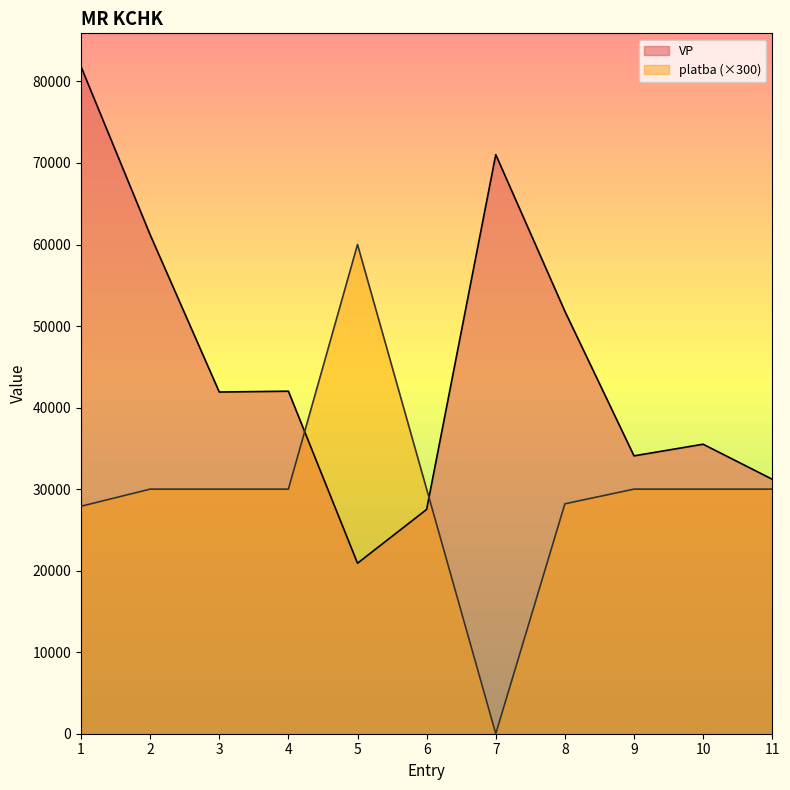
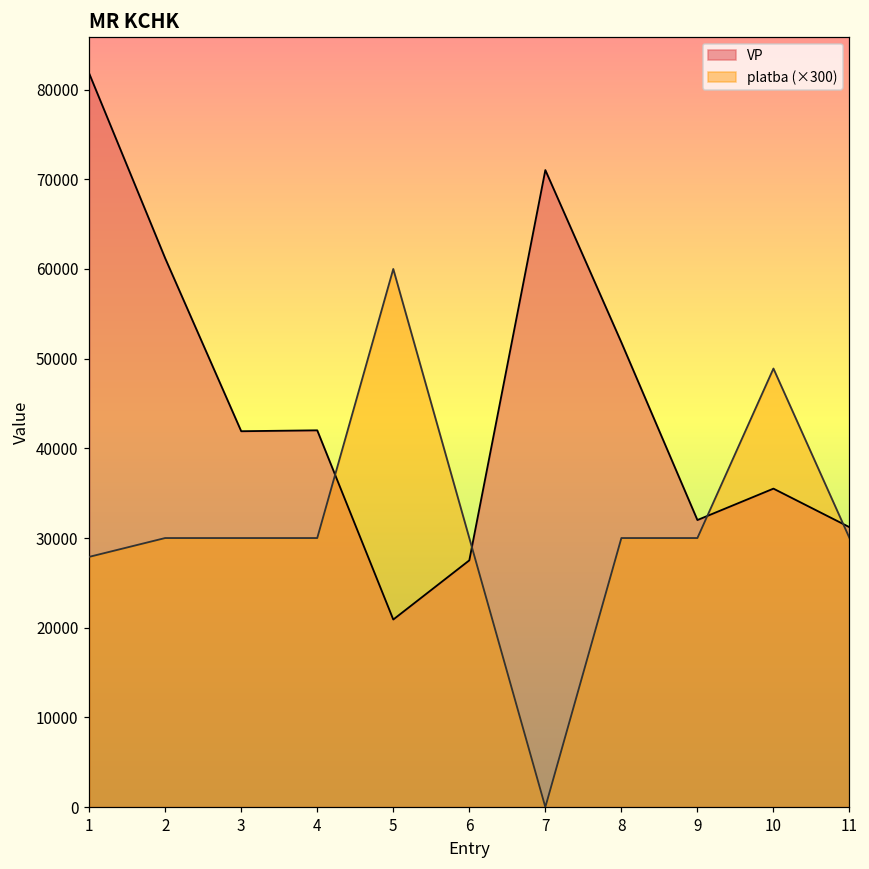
  {
    "VP": {
      "1": 82000,
      "2": 61000,
      "3": 42000,
      "4": 42000,
      "5": 21000,
      "6": 28000,
      "7": 71000,
      "8": 52000,
-     "9": 34000,
+     "9": 32000,
      "10": 36000,
      "11": 31000
    },
    "platba (×300)": {
      "1": 28000,
      "2": 30000,
      "3": 30000,
      "4": 30000,
      "5": 60000,
      "6": 30000,
      "7": 0,
-     "8": 28000,
+     "8": 30000,
      "9": 30000,
-     "10": 30000,
+     "10": 49000,
      "11": 30000
    }
  }
